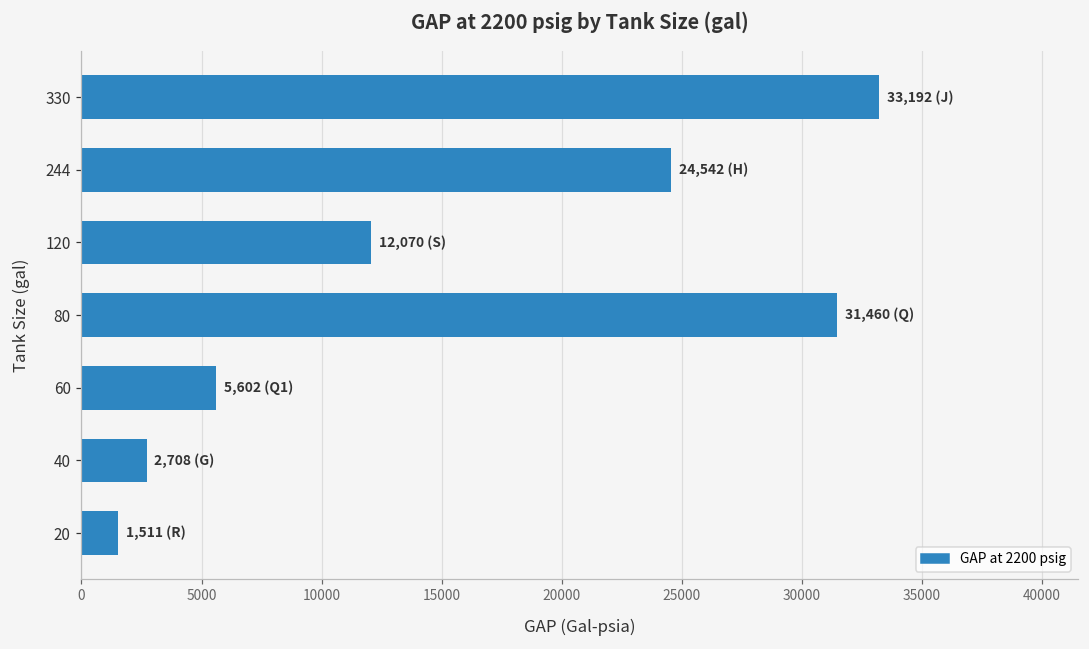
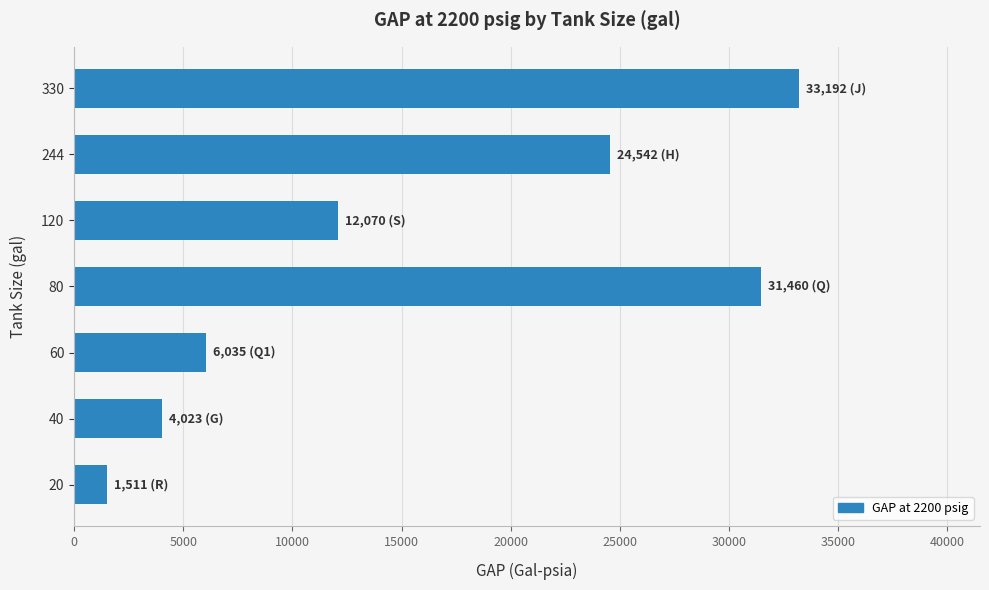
  {
    "330": "33,192",
    "244": "24,542",
    "120": "12,070",
    "80": "31,460",
-   "60": "5,602",
-   "40": "2,708",
+   "60": "6,035",
+   "40": "4,023",
    "20": "1,511"
  }
